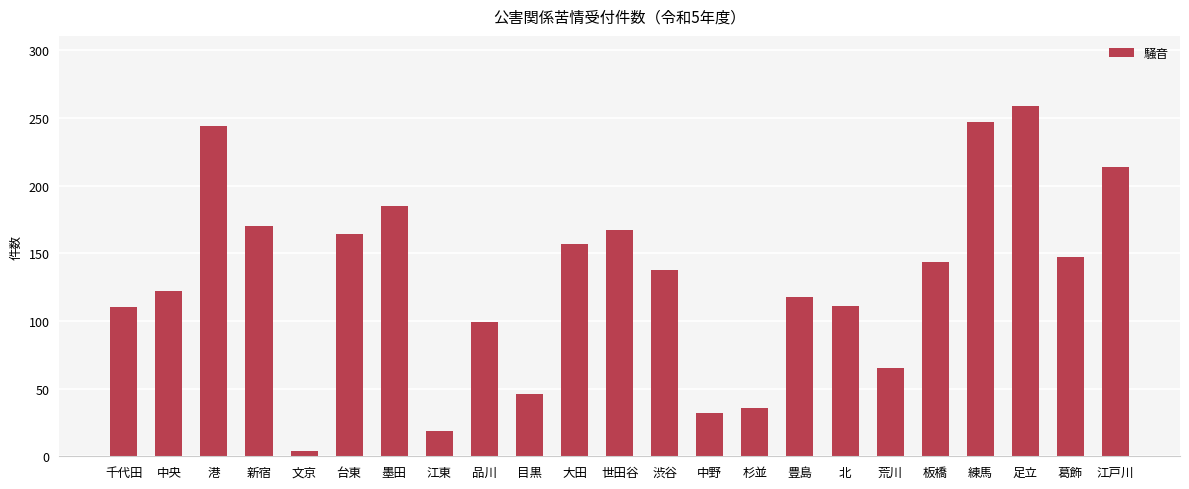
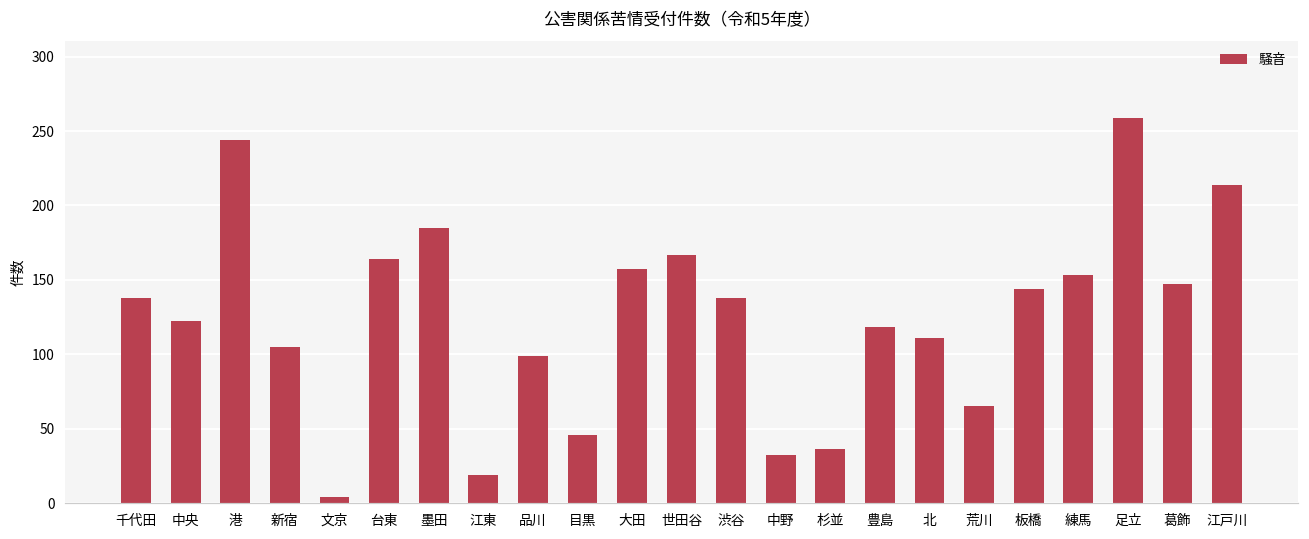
  {
-   "千代田": 110,
+   "千代田": 138,
    "中央": 122,
    "港": 244,
-   "新宿": 170,
+   "新宿": 105,
    "文京": 4,
    "台東": 164,
    "墨田": 185,
    "江東": 19,
    "品川": 99,
    "目黒": 46,
    "大田": 157,
    "世田谷": 167,
    "渋谷": 138,
    "中野": 32,
    "杉並": 36,
    "豊島": 118,
    "北": 111,
    "荒川": 65,
    "板橋": 144,
-   "練馬": 247,
+   "練馬": 153,
    "足立": 259,
    "葛飾": 147,
    "江戸川": 214
  }
